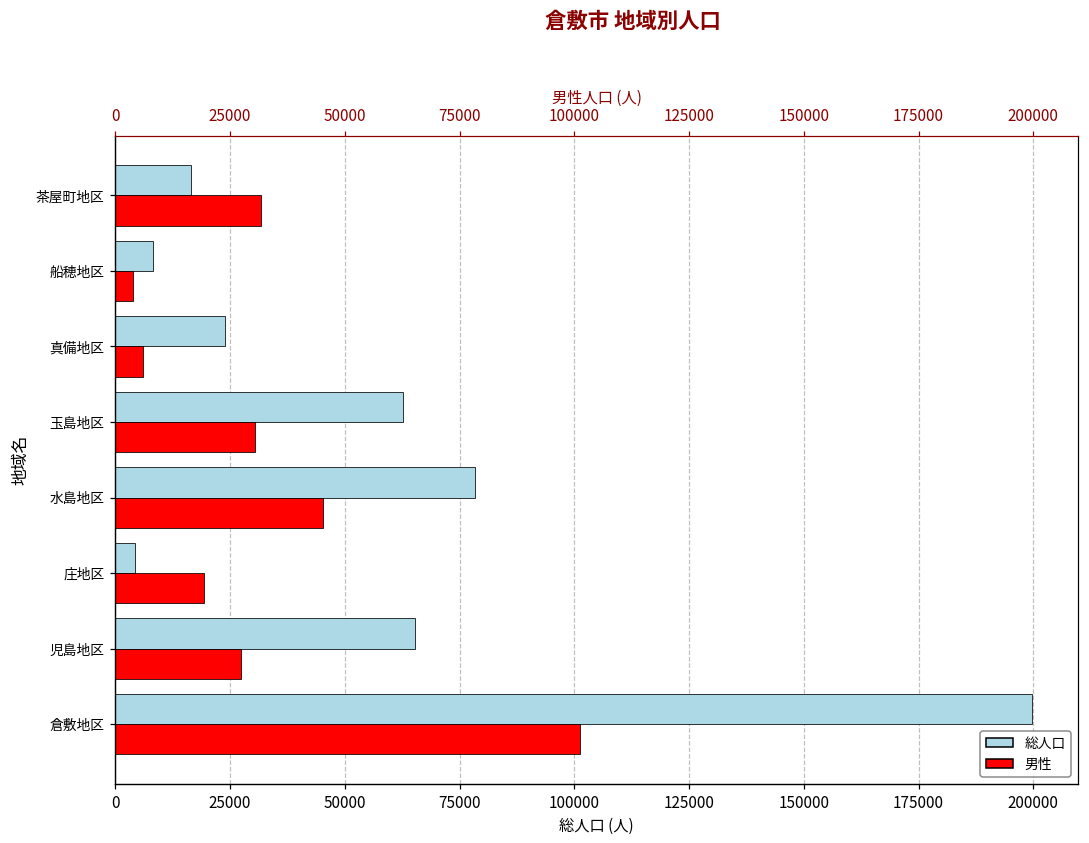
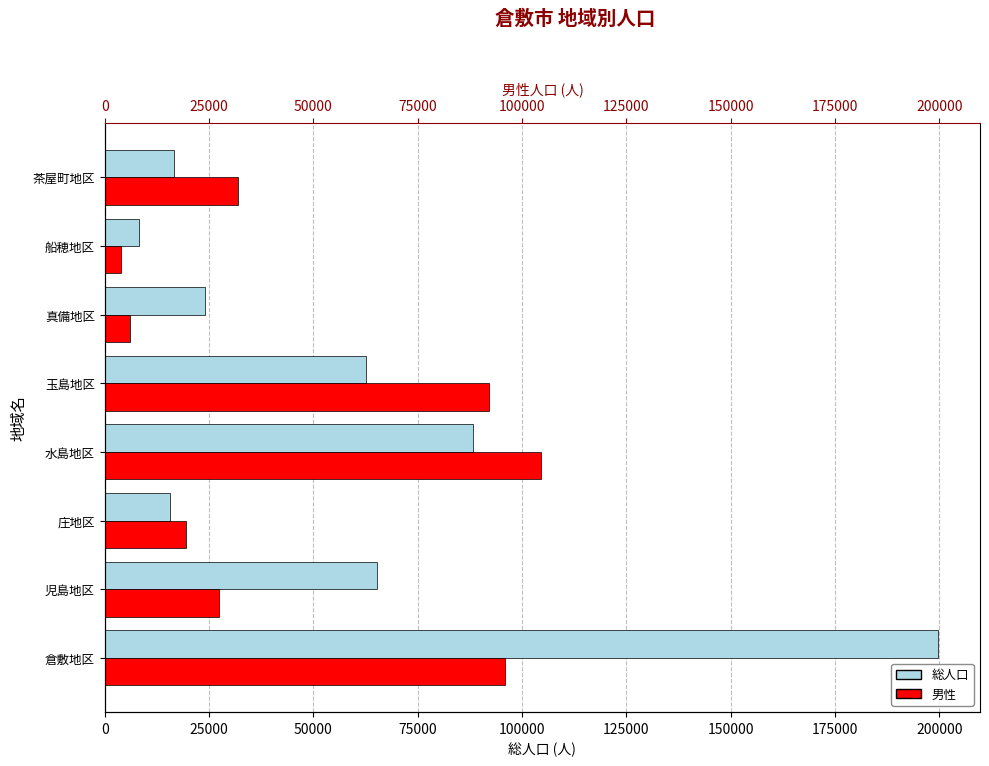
  {
    "総人口": {
      "茶屋町地区": 16000,
      "船穂地区": 8000,
      "真備地区": 24000,
      "玉島地区": 63000,
-     "水島地区": 78000,
-     "庄地区": 4000,
+     "水島地区": 88000,
+     "庄地区": 16000,
      "児島地区": 65000,
      "倉敷地区": 200000
    },
    "男性": {
      "茶屋町地区": 32000,
      "船穂地区": 4000,
      "真備地区": 6000,
-     "玉島地区": 30000,
-     "水島地区": 45000,
+     "玉島地区": 92000,
+     "水島地区": 104000,
      "庄地区": 19000,
      "児島地区": 27000,
-     "倉敷地区": 101000
+     "倉敷地区": 96000
    }
  }
